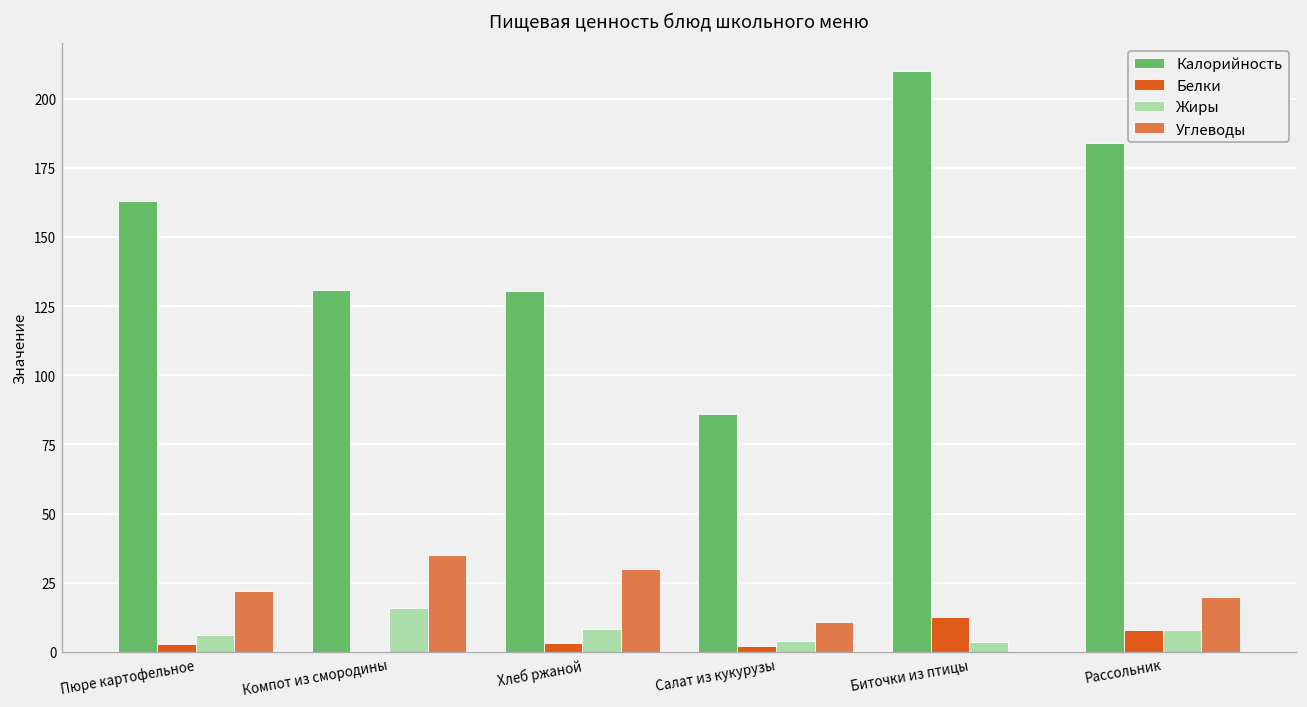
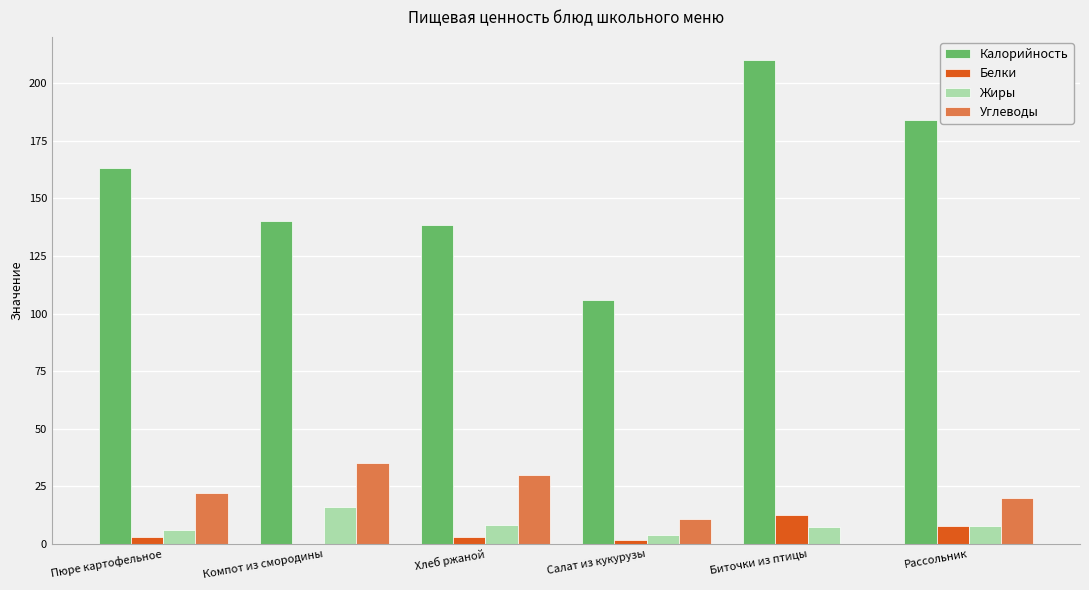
  {
    "Калорийность": {
      "Пюре картофельное": 163,
-     "Компот из смородины": 131,
-     "Хлеб ржаной": 130,
-     "Салат из кукурузы": 86,
+     "Компот из смородины": 140,
+     "Хлеб ржаной": 139,
+     "Салат из кукурузы": 106,
      "Биточки из птицы": 210,
      "Рассольник": 184
    },
    "Жиры": {
      "Пюре картофельное": 6,
      "Компот из смородины": 16,
      "Хлеб ржаной": 8,
      "Салат из кукурузы": 4,
-     "Биточки из птицы": 4,
+     "Биточки из птицы": 8,
      "Рассольник": 8
    }
  }
